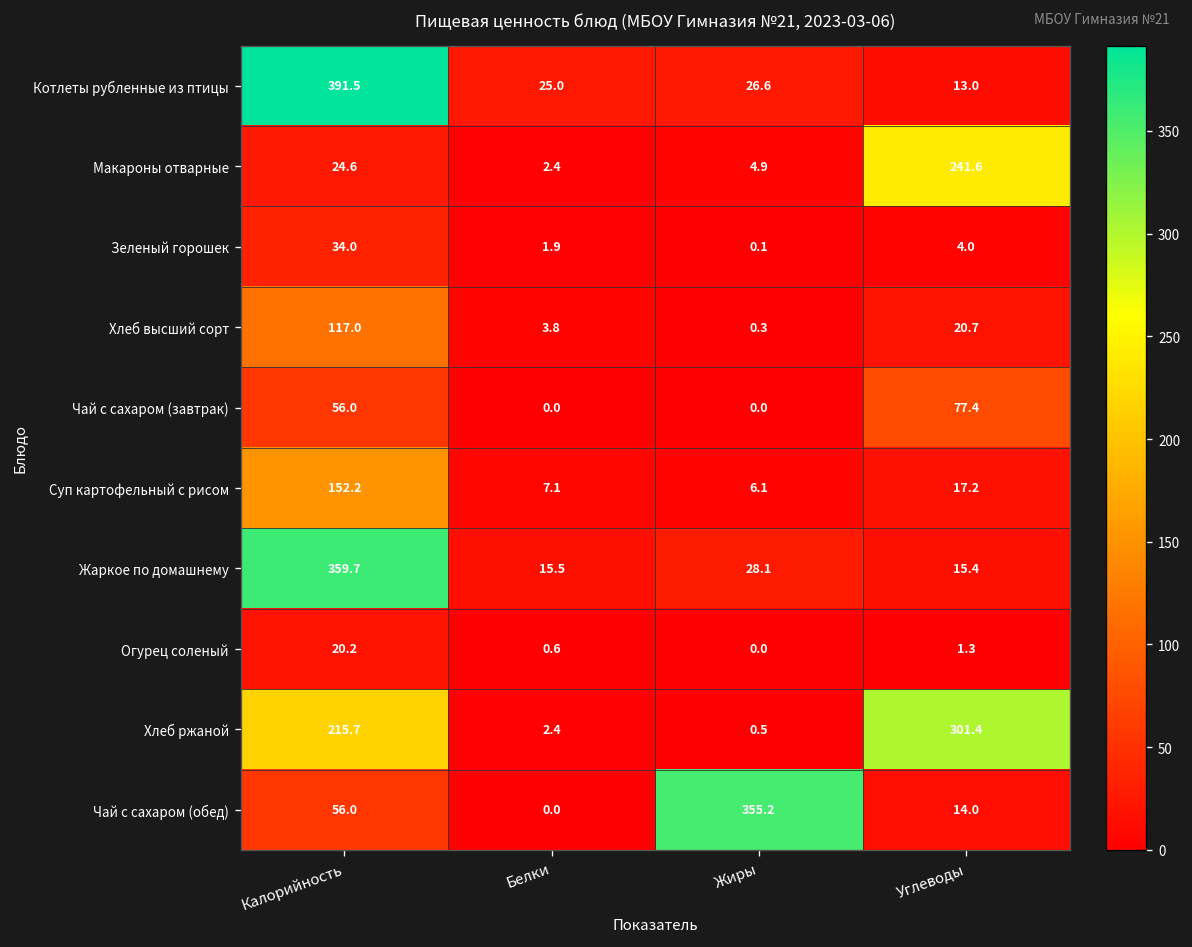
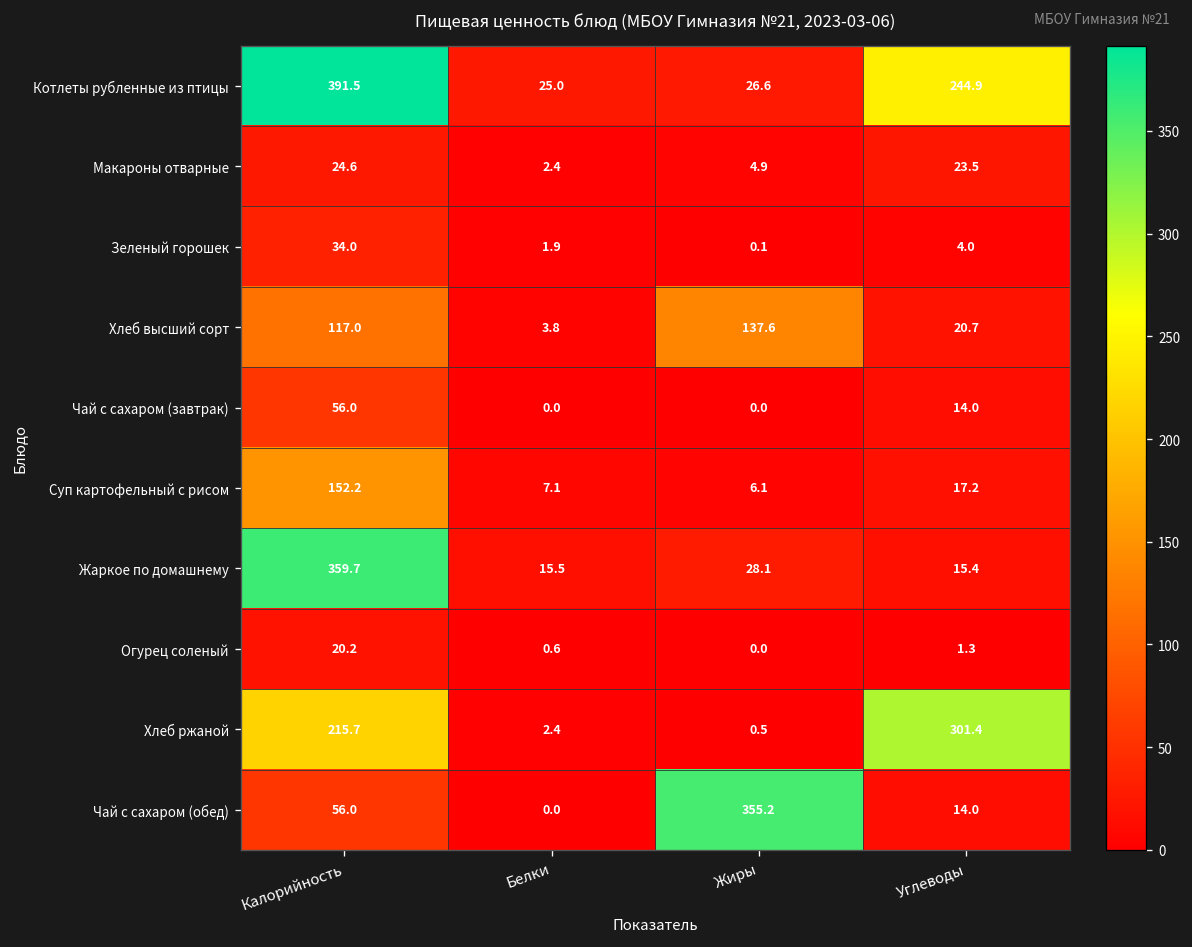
  {
    "Котлеты рубленные из птицы": {
      "Калорийность": 391.5,
      "Белки": 25.0,
      "Жиры": 26.6,
-     "Углеводы": 13.0
+     "Углеводы": 244.9
    },
    "Макароны отварные": {
      "Калорийность": 24.6,
      "Белки": 2.4,
      "Жиры": 4.9,
-     "Углеводы": 241.6
+     "Углеводы": 23.5
    },
    "Зеленый горошек": {
      "Калорийность": 34.0,
      "Белки": 1.9,
      "Жиры": 0.1,
      "Углеводы": 4.0
    },
    "Хлеб высший сорт": {
      "Калорийность": 117.0,
      "Белки": 3.8,
-     "Жиры": 0.3,
+     "Жиры": 137.6,
      "Углеводы": 20.7
    },
    "Чай с сахаром (завтрак)": {
      "Калорийность": 56.0,
      "Белки": 0.0,
      "Жиры": 0.0,
-     "Углеводы": 77.4
+     "Углеводы": 14.0
    },
    "Суп картофельный с рисом": {
      "Калорийность": 152.2,
      "Белки": 7.1,
      "Жиры": 6.1,
      "Углеводы": 17.2
    },
    "Жаркое по домашнему": {
      "Калорийность": 359.7,
      "Белки": 15.5,
      "Жиры": 28.1,
      "Углеводы": 15.4
    },
    "Огурец соленый": {
      "Калорийность": 20.2,
      "Белки": 0.6,
      "Жиры": 0.0,
      "Углеводы": 1.3
    },
    "Хлеб ржаной": {
      "Калорийность": 215.7,
      "Белки": 2.4,
      "Жиры": 0.5,
      "Углеводы": 301.4
    },
    "Чай с сахаром (обед)": {
      "Калорийность": 56.0,
      "Белки": 0.0,
      "Жиры": 355.2,
      "Углеводы": 14.0
    }
  }
